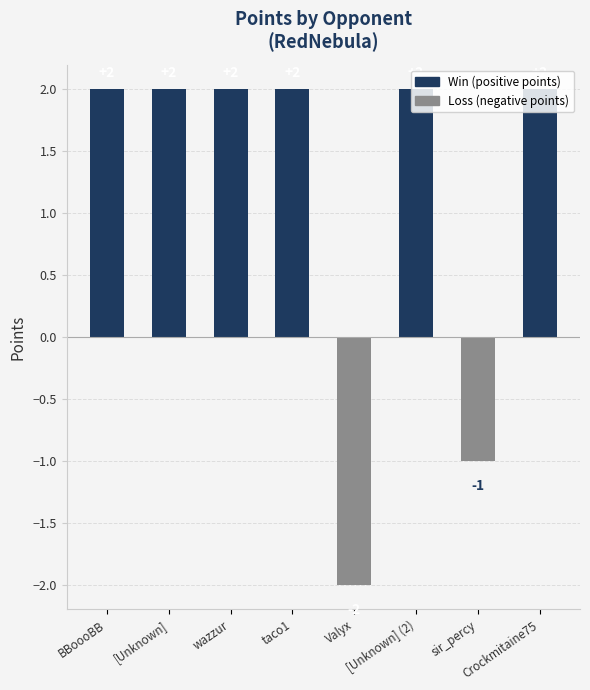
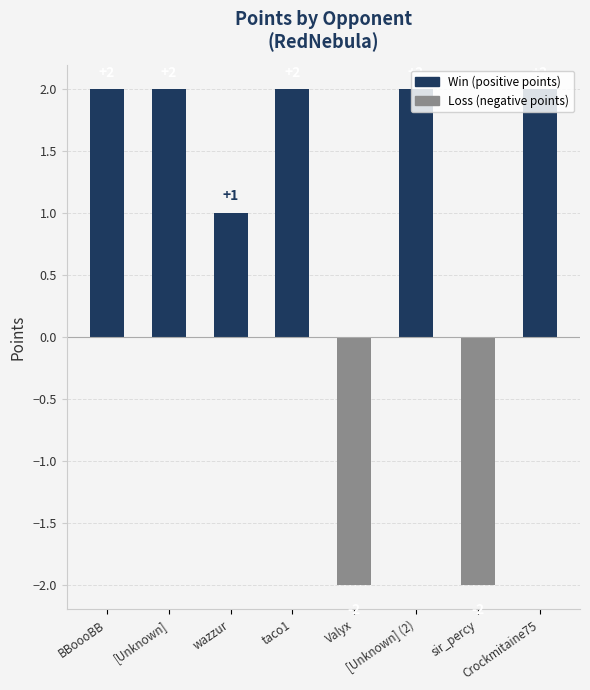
  {
    "BBoooBB": 2,
    "[Unknown]": 2,
-   "wazzur": 2,
+   "wazzur": 1,
    "taco1": 2,
    "Valyx": -2,
-   "sir_percy": -1
+   "sir_percy": -2
  }
